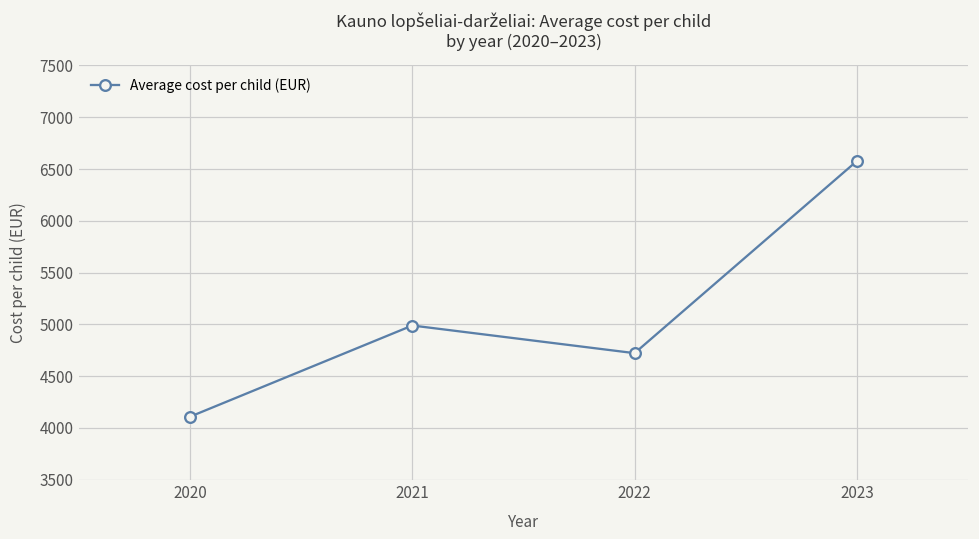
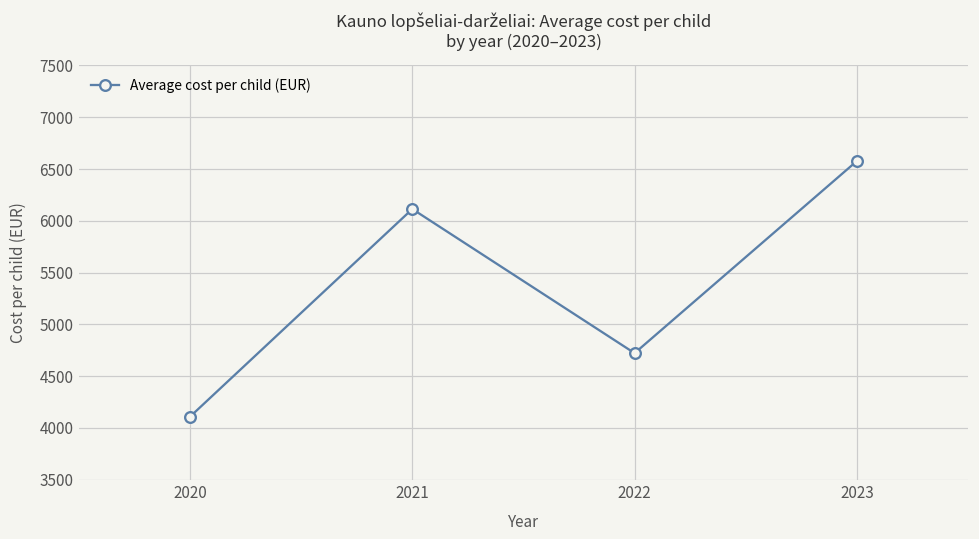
  {
    "2020": 4100,
-   "2021": 5000,
+   "2021": 6100,
    "2022": 4700,
    "2023": 6600
  }
